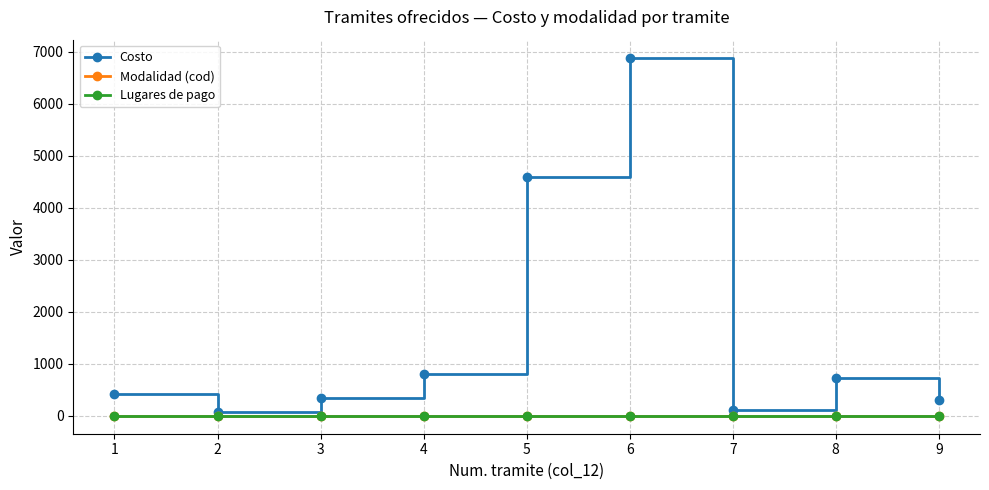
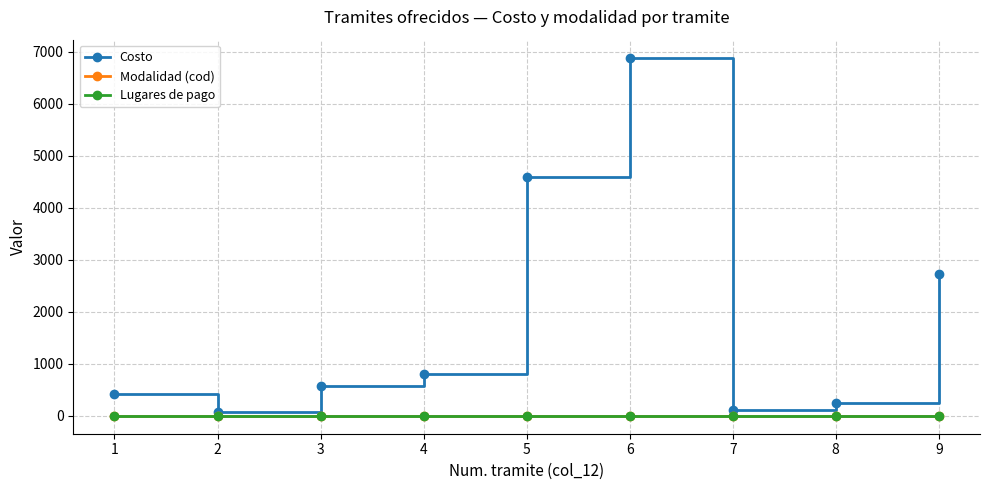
  {
    "Costo": {
      "1": 400,
      "2": 100,
-     "3": 300,
+     "3": 600,
      "4": 800,
      "5": 4600,
      "6": 6900,
      "7": 100,
-     "8": 700,
-     "9": 300
+     "8": 200,
+     "9": 2700
    },
    "Lugares de pago": {
      "1": 0,
      "2": 0,
      "3": 0,
      "4": 0,
      "5": 0,
      "6": 0,
      "7": 0,
      "8": 0,
      "9": 0
    }
  }
